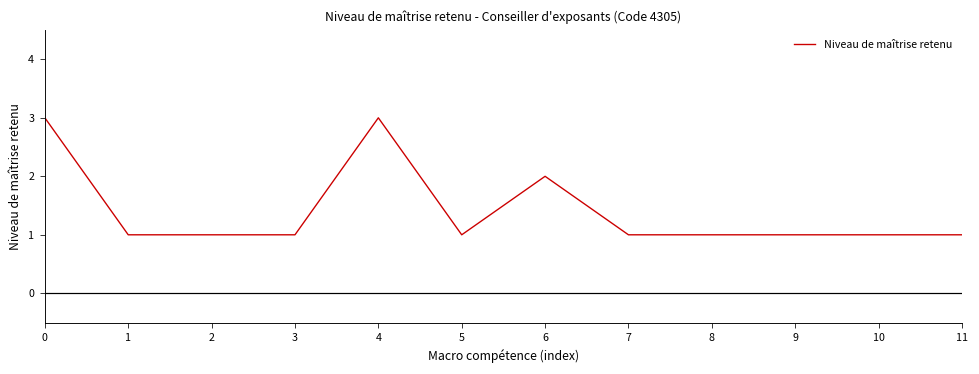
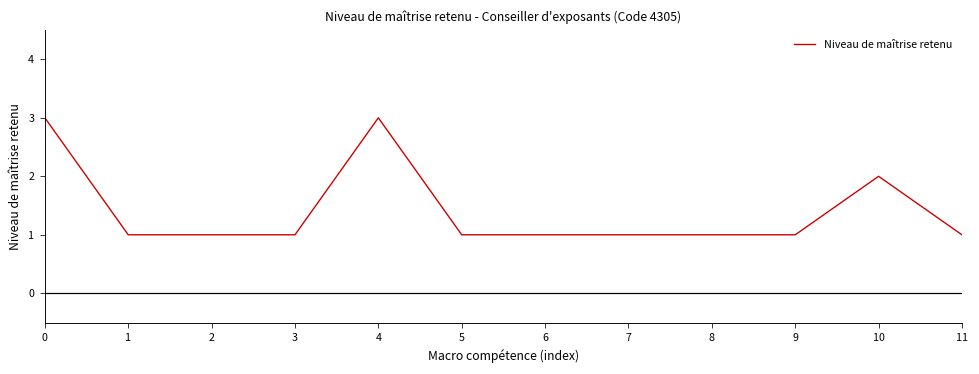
  {
    "0": 3,
    "1": 1,
    "2": 1,
    "3": 1,
    "4": 3,
    "5": 1,
-   "6": 2,
+   "6": 1,
    "7": 1,
    "8": 1,
    "9": 1,
-   "10": 1,
+   "10": 2,
    "11": 1
  }
